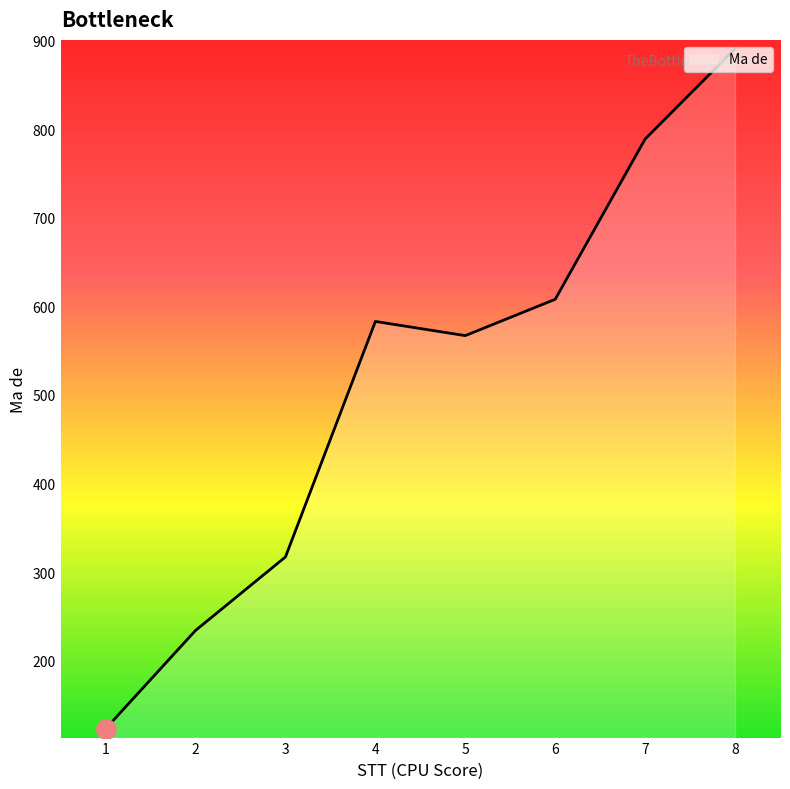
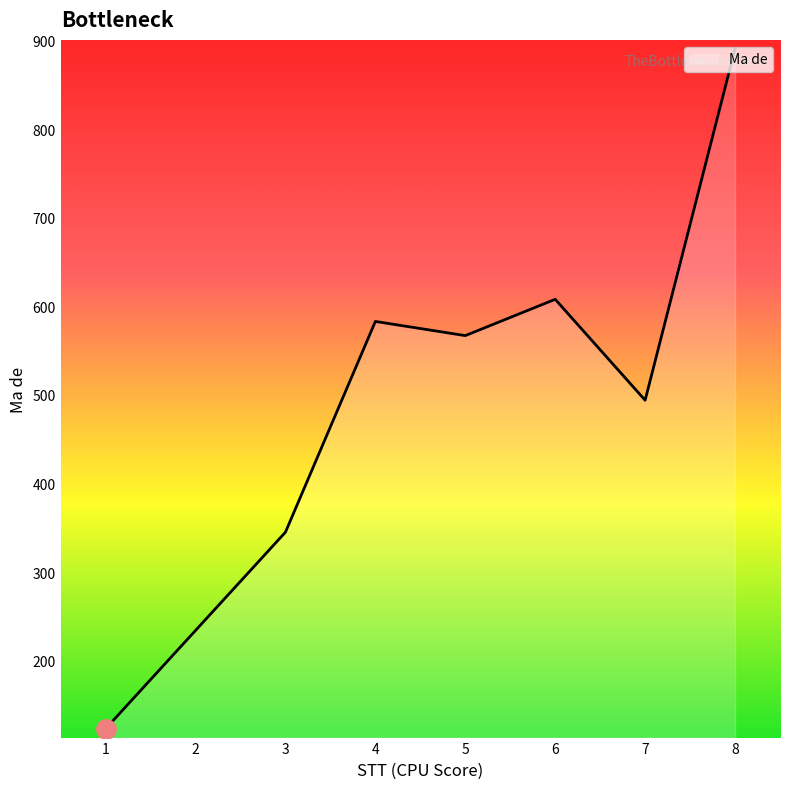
  {
    "Ma de": {
      "2": 230,
-     "3": 320,
+     "3": 350,
      "4": 580,
      "5": 570,
      "6": 610,
-     "7": 790
+     "7": 490
    }
  }
